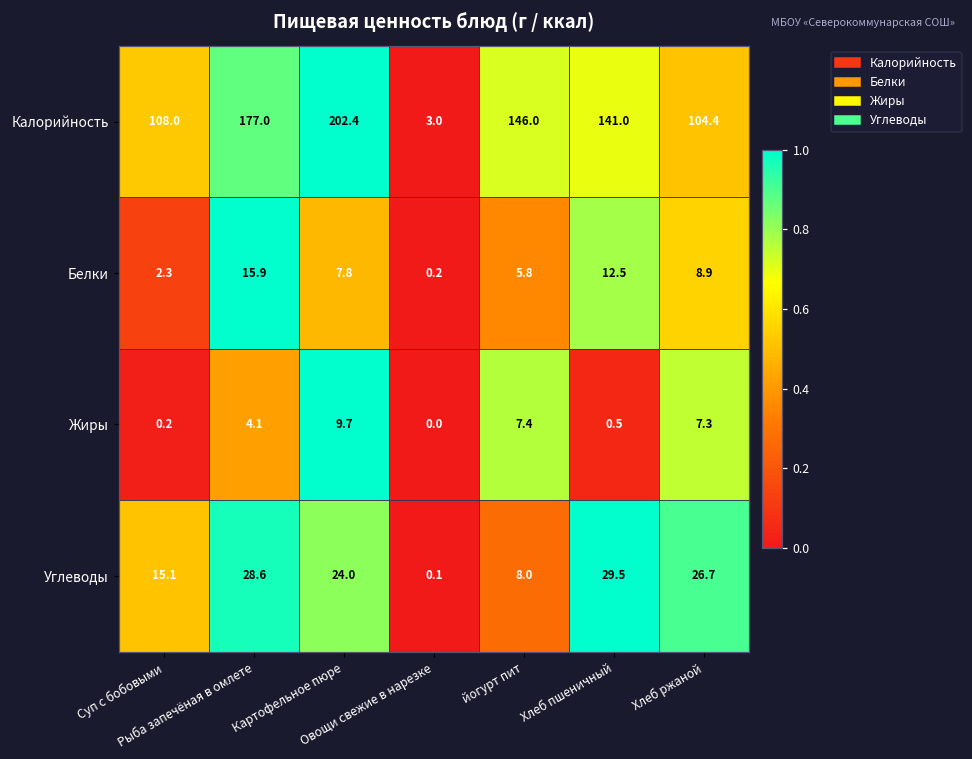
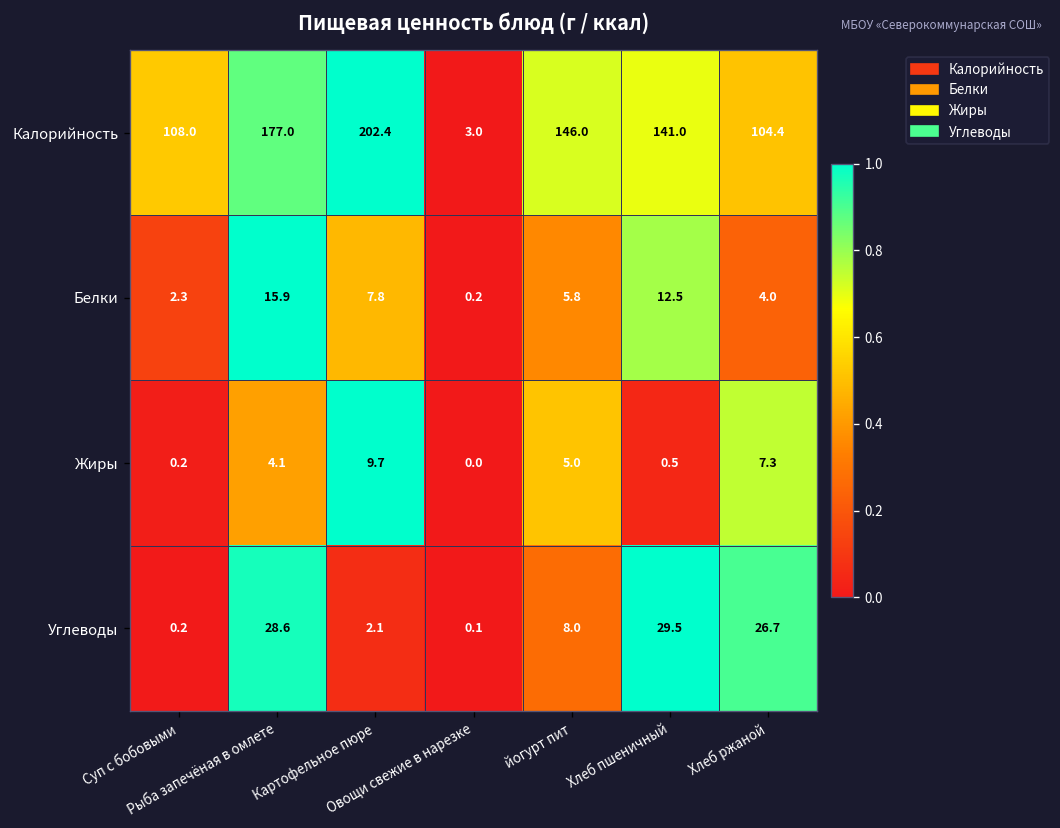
  {
    "Калорийность": {
      "Суп с бобовыми": 108.0,
      "Рыба запечёная в омлете": 177.0,
      "Картофельное пюре": 202.4,
      "Овощи свежие в нарезке": 3.0,
      "йогурт пит": 146.0,
      "Хлеб пшеничный": 141.0,
      "Хлеб ржаной": 104.4
    },
    "Белки": {
      "Суп с бобовыми": 2.3,
      "Рыба запечёная в омлете": 15.9,
      "Картофельное пюре": 7.8,
      "Овощи свежие в нарезке": 0.2,
      "йогурт пит": 5.8,
      "Хлеб пшеничный": 12.5,
-     "Хлеб ржаной": 8.9
+     "Хлеб ржаной": 4.0
    },
    "Жиры": {
      "Суп с бобовыми": 0.2,
      "Рыба запечёная в омлете": 4.1,
      "Картофельное пюре": 9.7,
      "Овощи свежие в нарезке": 0.0,
-     "йогурт пит": 7.4,
+     "йогурт пит": 5.0,
      "Хлеб пшеничный": 0.5,
      "Хлеб ржаной": 7.3
    },
    "Углеводы": {
-     "Суп с бобовыми": 15.1,
+     "Суп с бобовыми": 0.2,
      "Рыба запечёная в омлете": 28.6,
-     "Картофельное пюре": 24.0,
+     "Картофельное пюре": 2.1,
      "Овощи свежие в нарезке": 0.1,
      "йогурт пит": 8.0,
      "Хлеб пшеничный": 29.5,
      "Хлеб ржаной": 26.7
    }
  }
